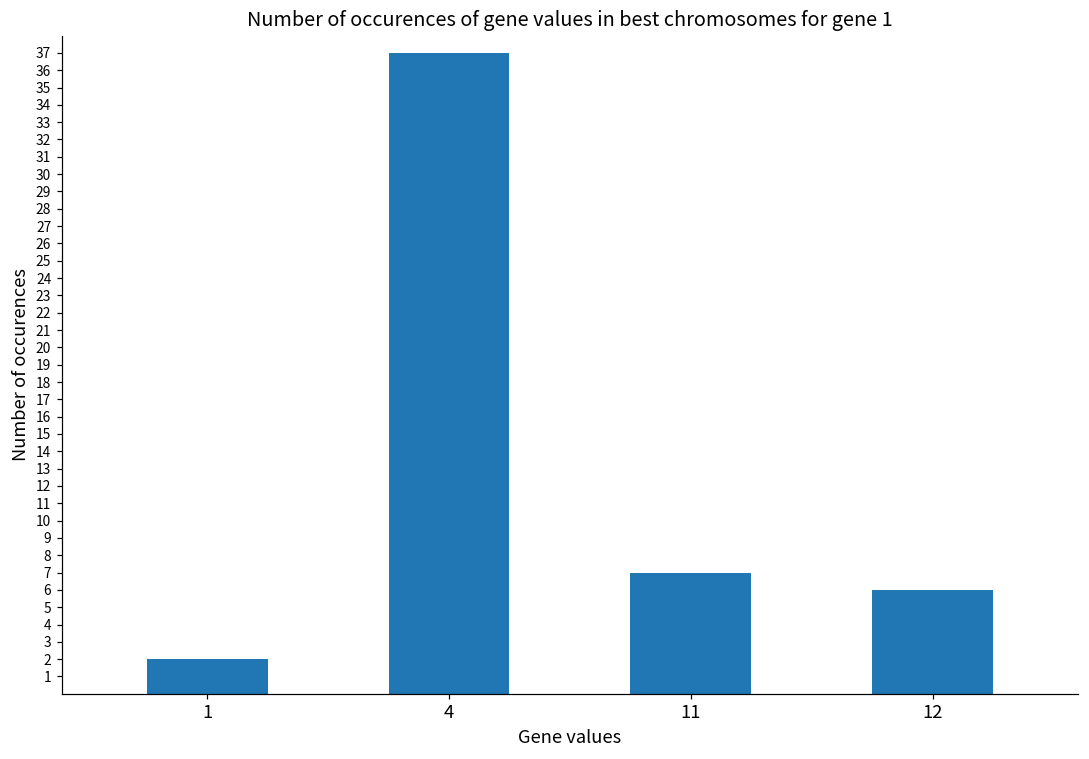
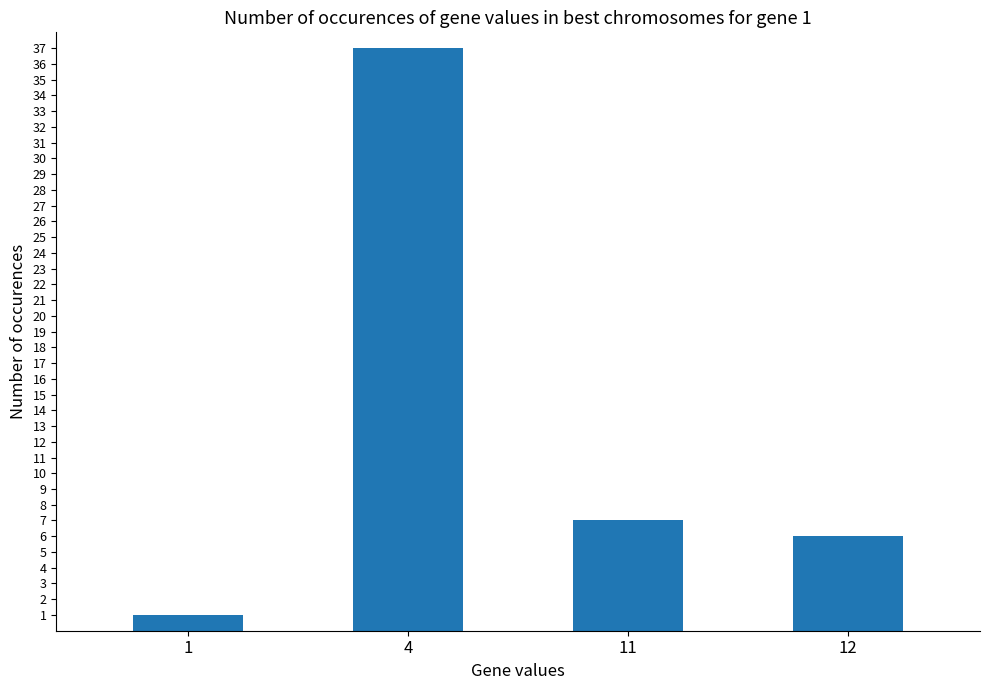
  {
-   "1": 2,
+   "1": 1,
    "4": 37,
    "11": 7,
    "12": 6
  }
